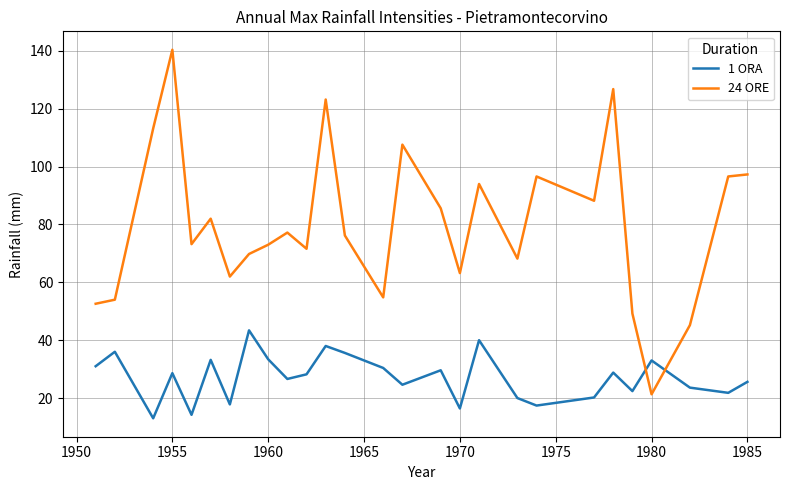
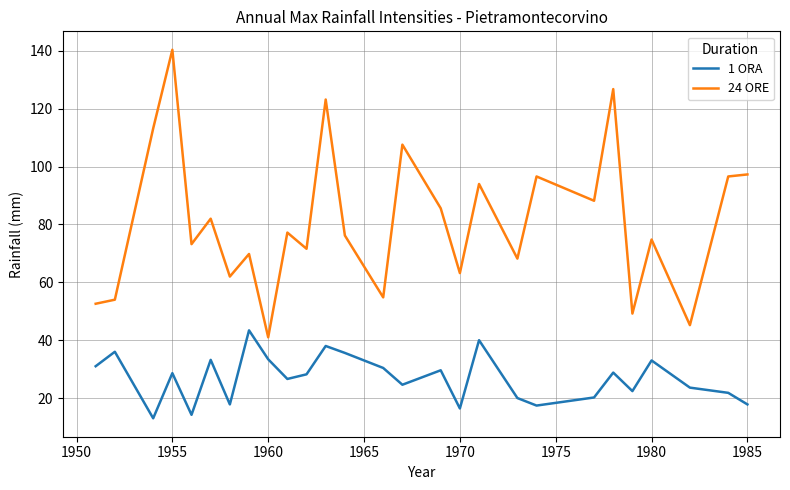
  {
    "1 ORA": {
      "1955": 29,
      "1960": 33,
      "1970": 16,
      "1980": 33,
-     "1985": 26
+     "1985": 18
    },
    "24 ORE": {
      "1955": 140,
-     "1960": 73,
+     "1960": 41,
      "1970": 63,
-     "1980": 21,
+     "1980": 75,
      "1985": 97
    }
  }
